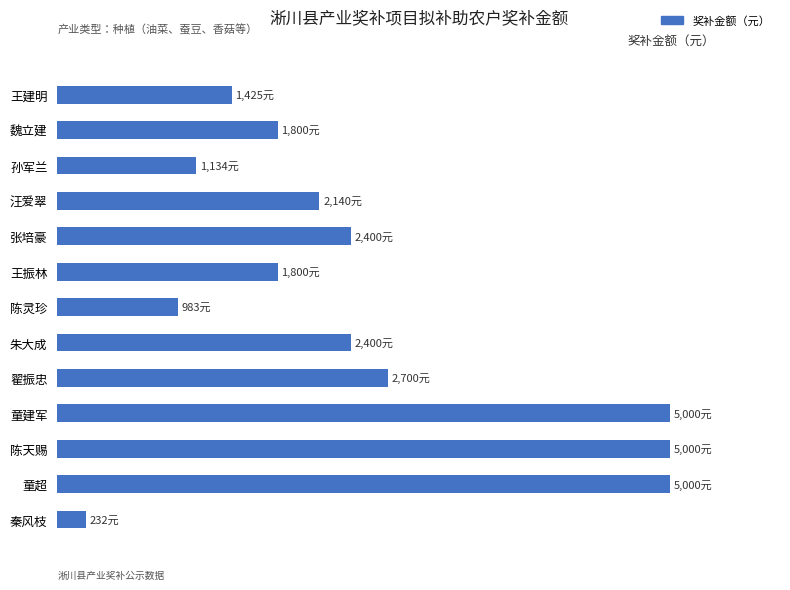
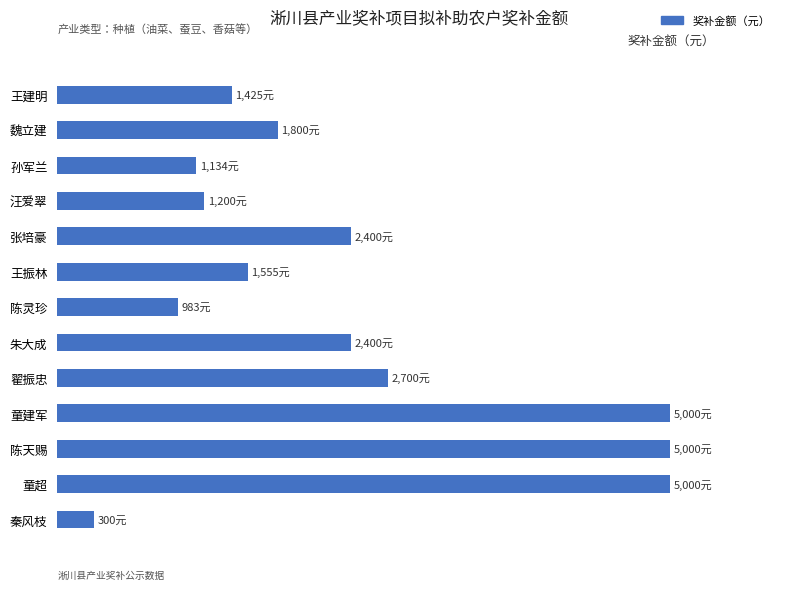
  {
    "王建明": "1,425元",
    "魏立建": "1,800元",
    "孙军兰": "1,134元",
-   "汪爱翠": "2,140元",
+   "汪爱翠": "1,200元",
    "张培豪": "2,400元",
-   "王振林": "1,800元",
+   "王振林": "1,555元",
    "陈灵珍": "983元",
    "朱大成": "2,400元",
    "翟振忠": "2,700元",
    "童建军": "5,000元",
    "陈天赐": "5,000元",
    "童超": "5,000元",
-   "秦风枝": "232元"
+   "秦风枝": "300元"
  }
